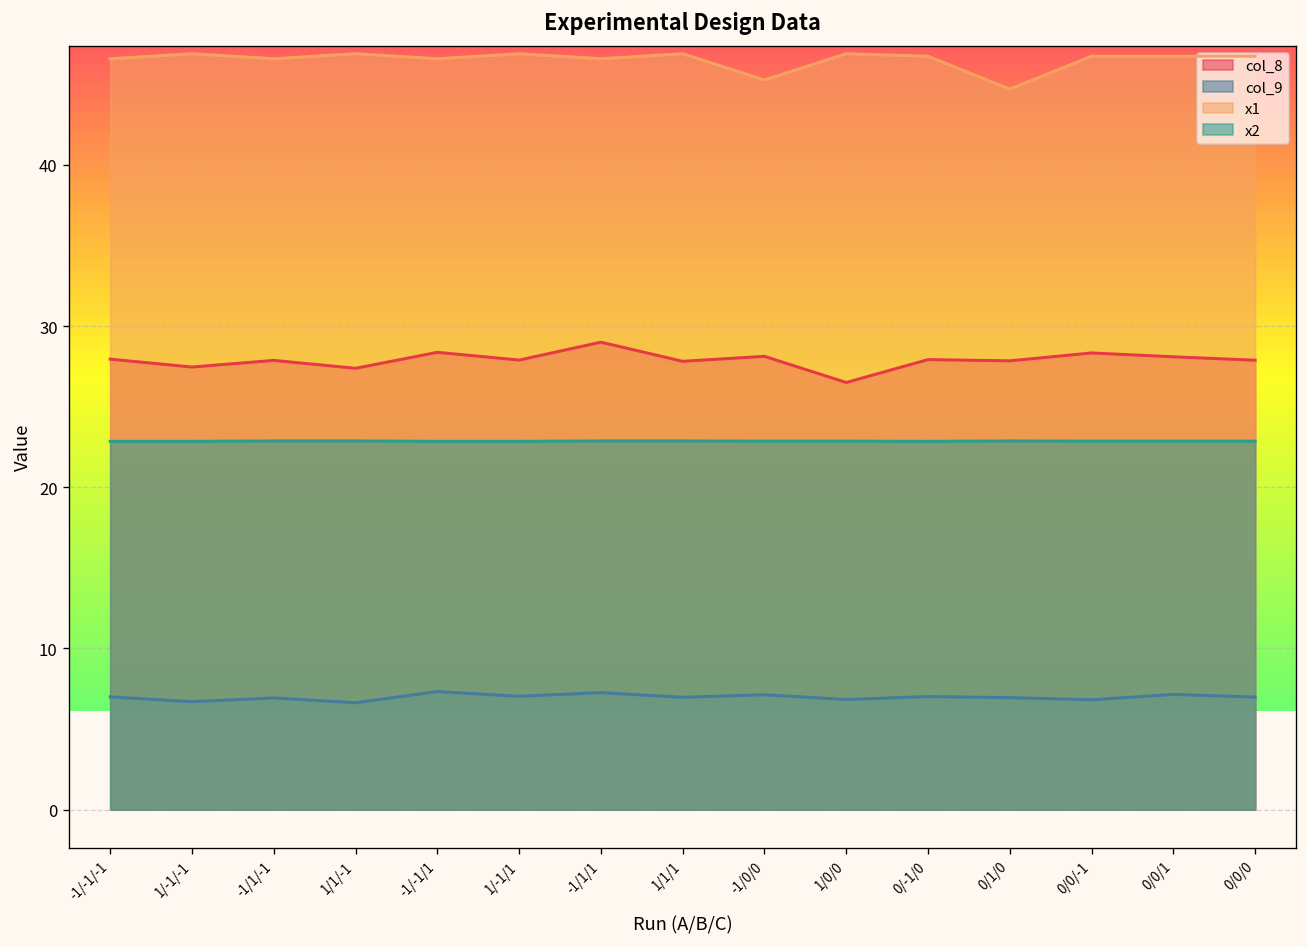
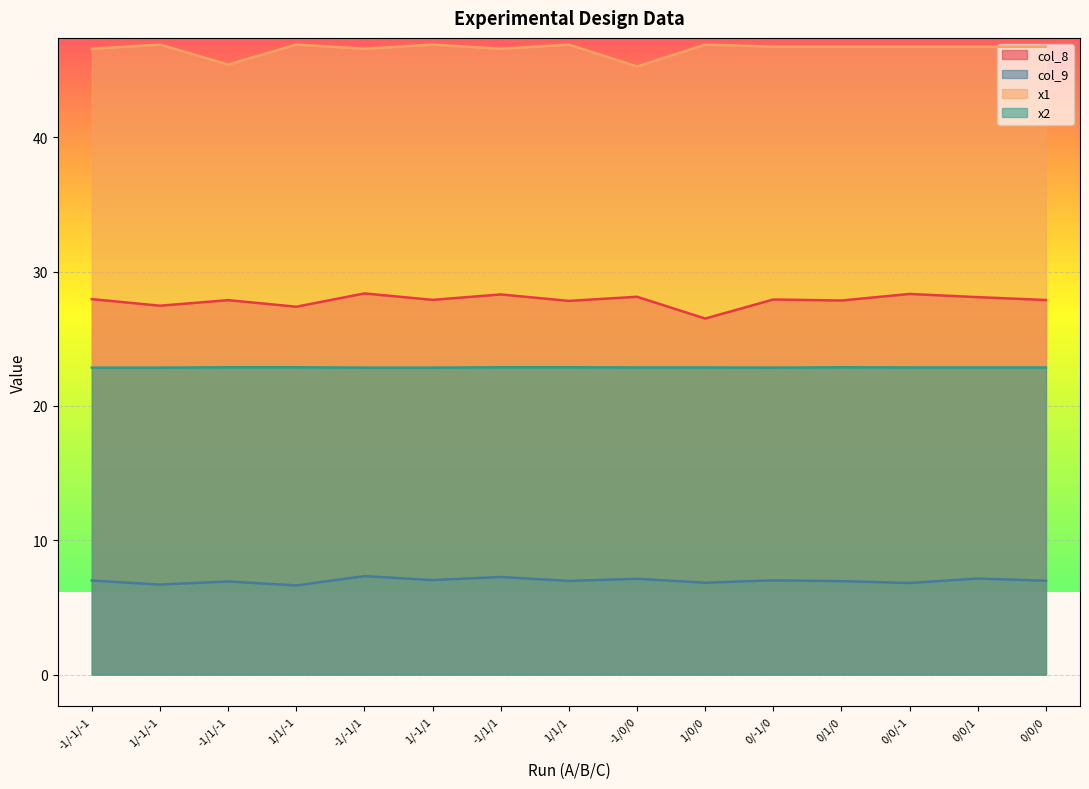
  {
    "col_8": {
      "-1/-1/-1": 27.9,
      "1/-1/-1": 27.5,
      "-1/1/-1": 27.9,
      "1/1/-1": 27.4,
      "-1/-1/1": 28.4,
      "1/-1/1": 27.9,
-     "-1/1/1": 29.0,
+     "-1/1/1": 28.3,
      "1/1/1": 27.8,
      "-1/0/0": 28.1,
      "1/0/0": 26.5,
      "0/-1/0": 27.9,
      "0/1/0": 27.8,
      "0/0/-1": 28.3,
      "0/0/1": 28.1,
      "0/0/0": 27.9
    },
    "x1": {
      "-1/-1/-1": 46.6,
      "1/-1/-1": 46.9,
-     "-1/1/-1": 46.6,
+     "-1/1/-1": 45.4,
      "1/1/-1": 46.9,
      "-1/-1/1": 46.6,
      "1/-1/1": 46.9,
      "-1/1/1": 46.6,
      "1/1/1": 46.9,
      "-1/0/0": 45.3,
      "1/0/0": 46.9,
      "0/-1/0": 46.7,
-     "0/1/0": 44.7,
+     "0/1/0": 46.7,
      "0/0/-1": 46.7,
      "0/0/1": 46.7
    }
  }
